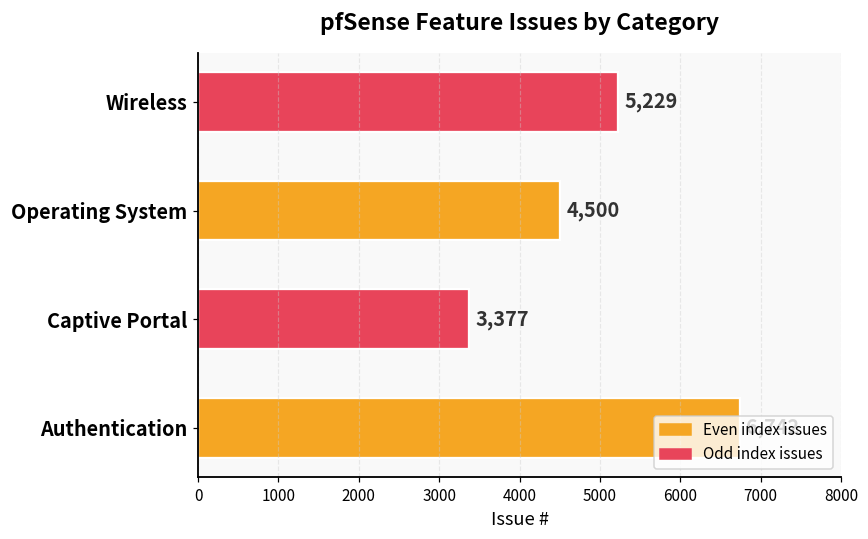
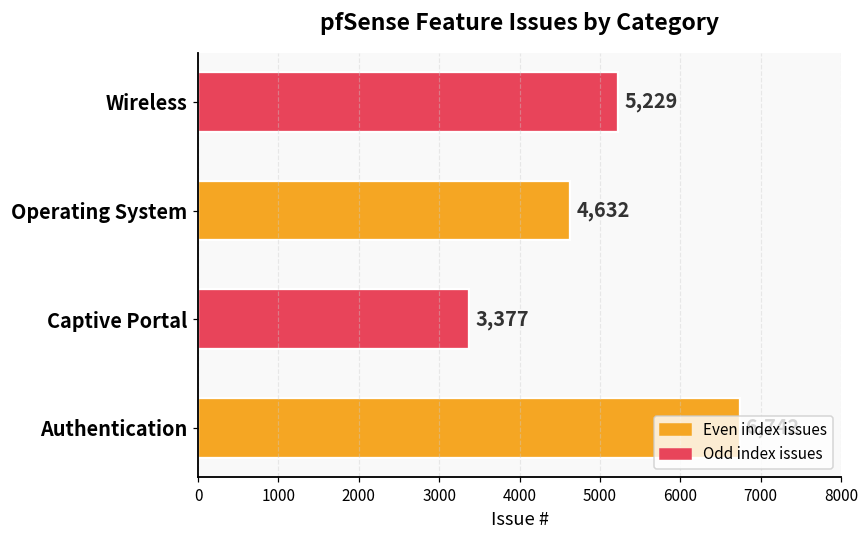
  {
    "Wireless": "5,229",
-   "Operating System": "4,500",
+   "Operating System": "4,632",
    "Captive Portal": "3,377"
  }
